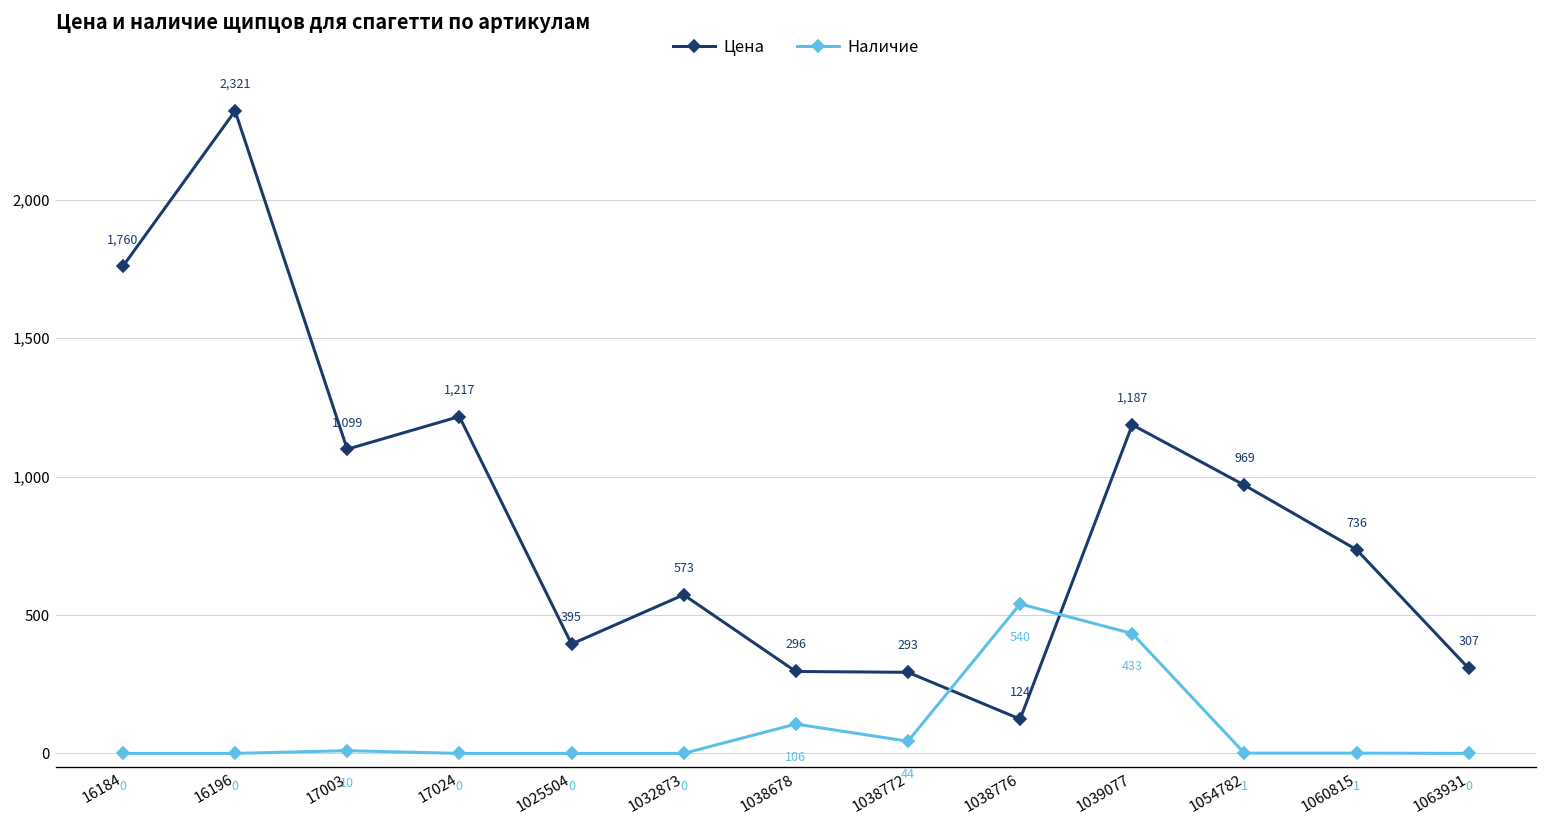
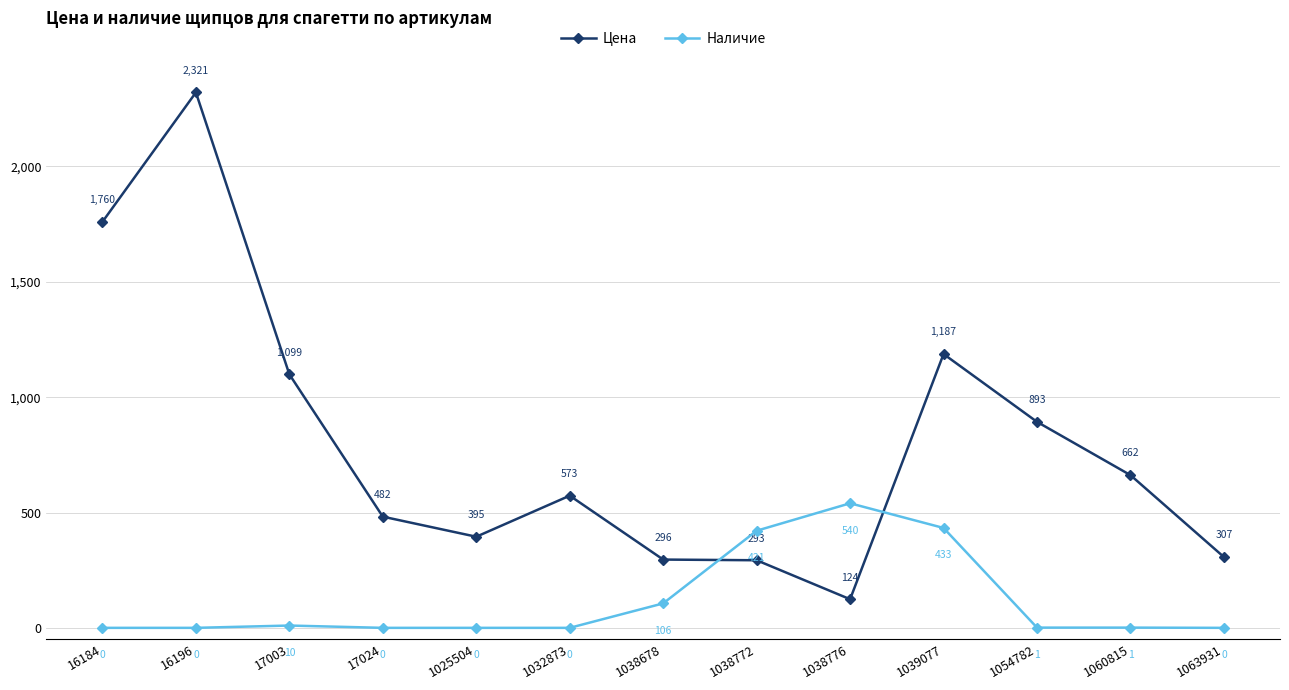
  {
    "Цена": {
      "16184": "1,760",
      "16196": "2,321",
      "17003": "1,099",
-     "17024": "1,217",
+     "17024": "482",
      "1025504": "395",
      "1032873": "573",
      "1038678": "296",
      "1038772": "293",
      "1038776": "124",
      "1039077": "1,187",
-     "1054782": "969",
-     "1060815": "736",
+     "1054782": "893",
+     "1060815": "662",
      "1063931": "307"
    },
    "Наличие": {
      "16184": "0",
      "16196": "0",
      "17003": "10",
      "17024": "0",
      "1025504": "0",
      "1032873": "0",
      "1038678": "106",
-     "1038772": "44",
+     "1038772": "421",
      "1038776": "540",
      "1039077": "433",
      "1054782": "1",
      "1060815": "1",
      "1063931": "0"
    }
  }
